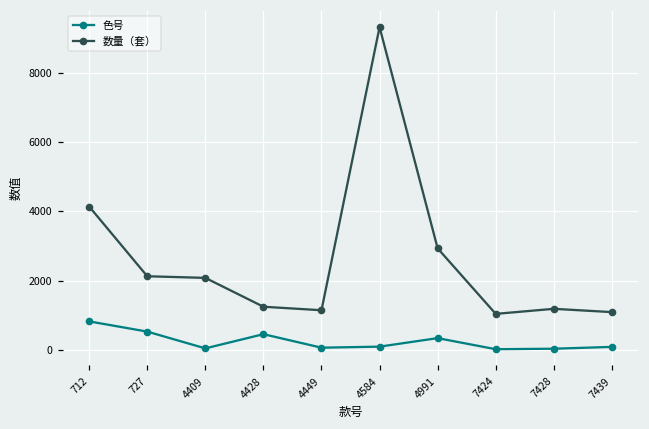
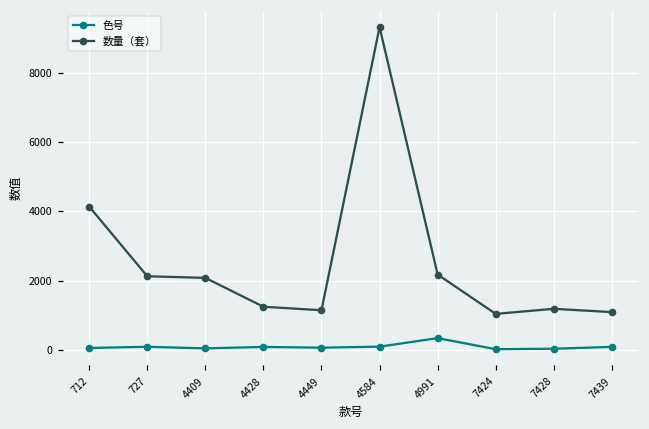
  {
    "色号": {
-     "712": 800,
-     "727": 500,
+     "712": 100,
+     "727": 100,
      "4409": 0,
-     "4428": 500,
+     "4428": 100,
      "4449": 100,
      "4584": 100,
      "4991": 300,
      "7424": 0,
      "7428": 0,
      "7439": 100
    },
    "数量（套）": {
      "712": 4100,
      "727": 2100,
      "4409": 2100,
      "4428": 1200,
      "4449": 1100,
      "4584": 9300,
-     "4991": 2900,
+     "4991": 2200,
      "7424": 1000,
      "7428": 1200,
      "7439": 1100
    }
  }
